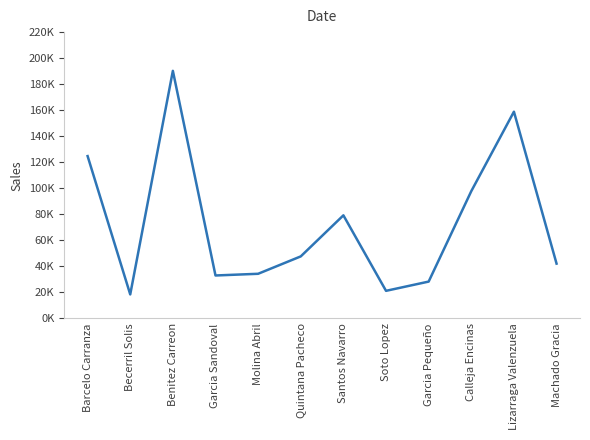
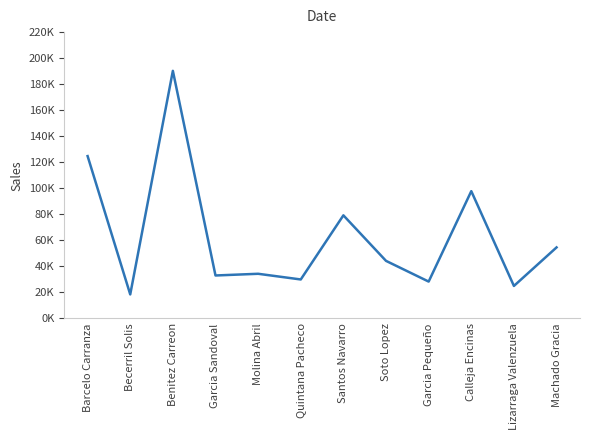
  {
    "Barcelo Carranza": 125000,
    "Becerril Solis": 18000,
    "Benitez Carreon": 190000,
    "Garcia Sandoval": 33000,
    "Molina Abril": 34000,
-   "Quintana Pacheco": 48000,
+   "Quintana Pacheco": 30000,
    "Santos Navarro": 79000,
-   "Soto Lopez": 21000,
+   "Soto Lopez": 44000,
    "Garcia Pequeño": 28000,
    "Calleja Encinas": 98000,
-   "Lizarraga Valenzuela": 159000,
-   "Machado Gracia": 42000
+   "Lizarraga Valenzuela": 25000,
+   "Machado Gracia": 55000
  }
